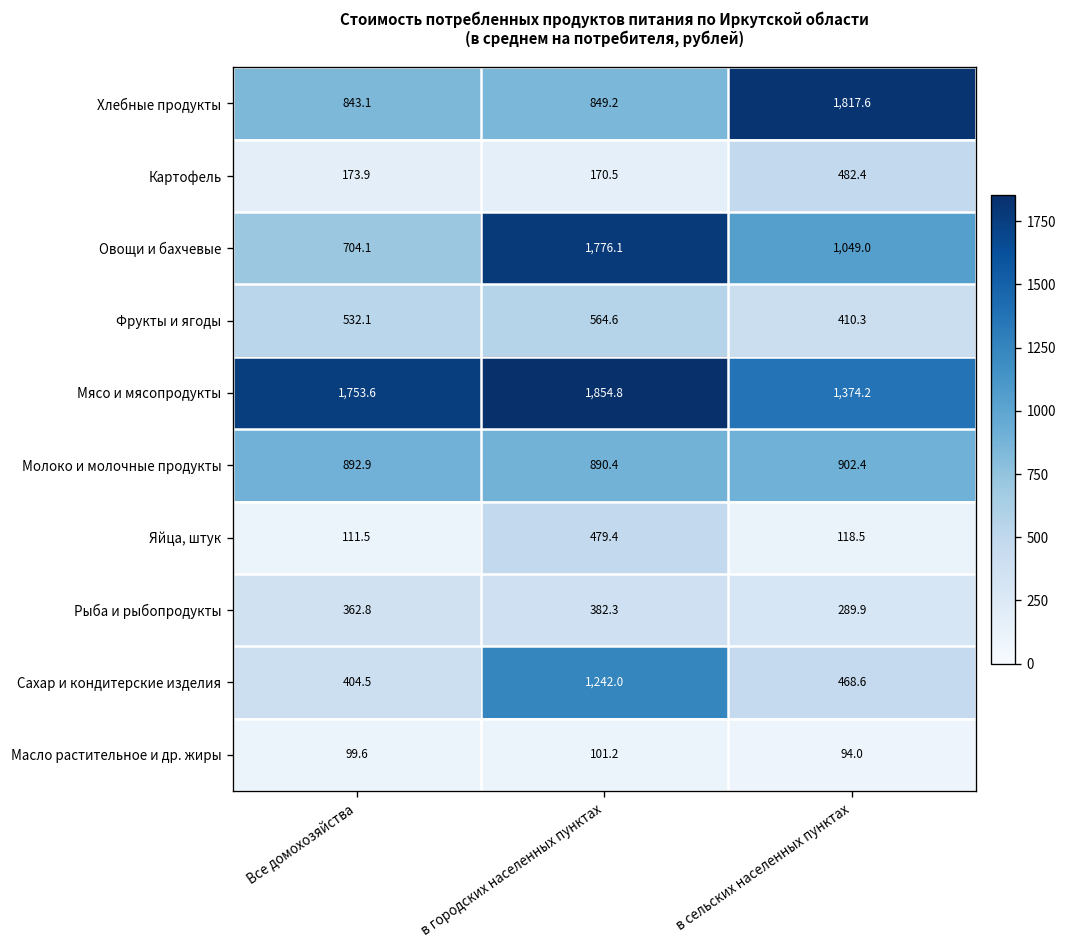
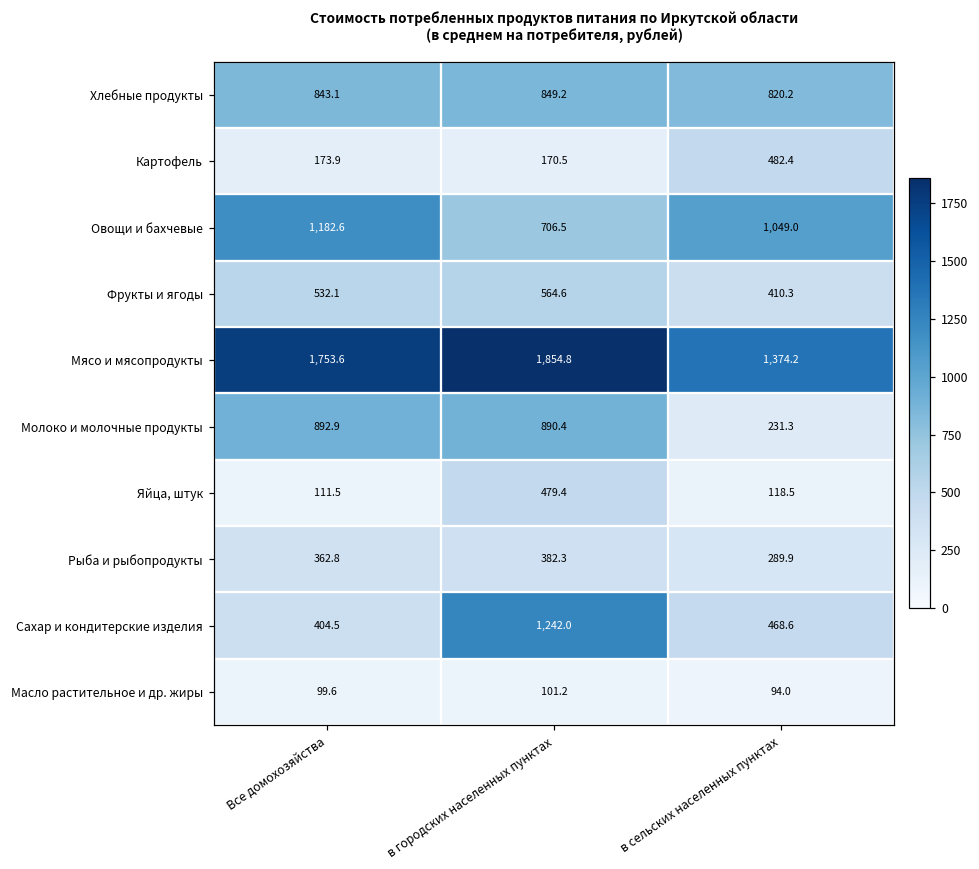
  {
    "Хлебные продукты": {
      "Все домохозяйства": "843.1",
      "в городских населенных пунктах": "849.2",
-     "в сельских населенных пунктах": "1,817.6"
+     "в сельских населенных пунктах": "820.2"
    },
    "Картофель": {
      "Все домохозяйства": "173.9",
      "в городских населенных пунктах": "170.5",
      "в сельских населенных пунктах": "482.4"
    },
    "Овощи и бахчевые": {
-     "Все домохозяйства": "704.1",
-     "в городских населенных пунктах": "1,776.1",
+     "Все домохозяйства": "1,182.6",
+     "в городских населенных пунктах": "706.5",
      "в сельских населенных пунктах": "1,049.0"
    },
    "Фрукты и ягоды": {
      "Все домохозяйства": "532.1",
      "в городских населенных пунктах": "564.6",
      "в сельских населенных пунктах": "410.3"
    },
    "Мясо и мясопродукты": {
      "Все домохозяйства": "1,753.6",
      "в городских населенных пунктах": "1,854.8",
      "в сельских населенных пунктах": "1,374.2"
    },
    "Молоко и молочные продукты": {
      "Все домохозяйства": "892.9",
      "в городских населенных пунктах": "890.4",
-     "в сельских населенных пунктах": "902.4"
+     "в сельских населенных пунктах": "231.3"
    },
    "Яйца, штук": {
      "Все домохозяйства": "111.5",
      "в городских населенных пунктах": "479.4",
      "в сельских населенных пунктах": "118.5"
    },
    "Рыба и рыбопродукты": {
      "Все домохозяйства": "362.8",
      "в городских населенных пунктах": "382.3",
      "в сельских населенных пунктах": "289.9"
    },
    "Сахар и кондитерские изделия": {
      "Все домохозяйства": "404.5",
      "в городских населенных пунктах": "1,242.0",
      "в сельских населенных пунктах": "468.6"
    },
    "Масло растительное и др. жиры": {
      "Все домохозяйства": "99.6",
      "в городских населенных пунктах": "101.2",
      "в сельских населенных пунктах": "94.0"
    }
  }
